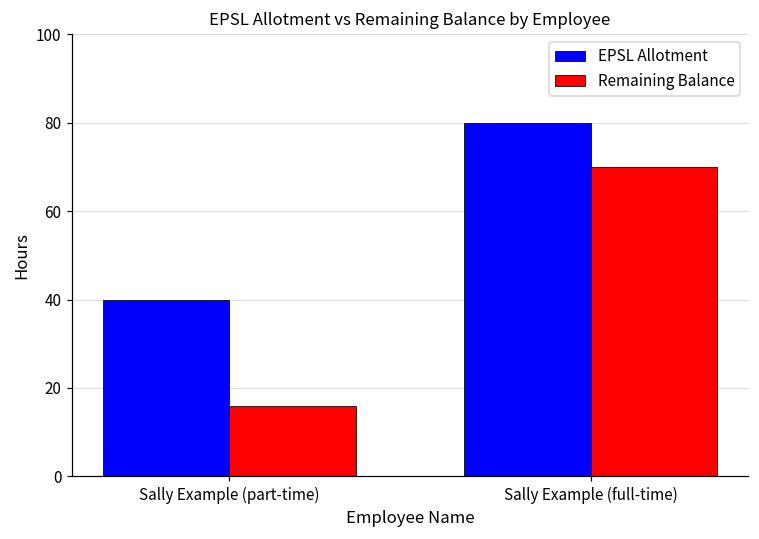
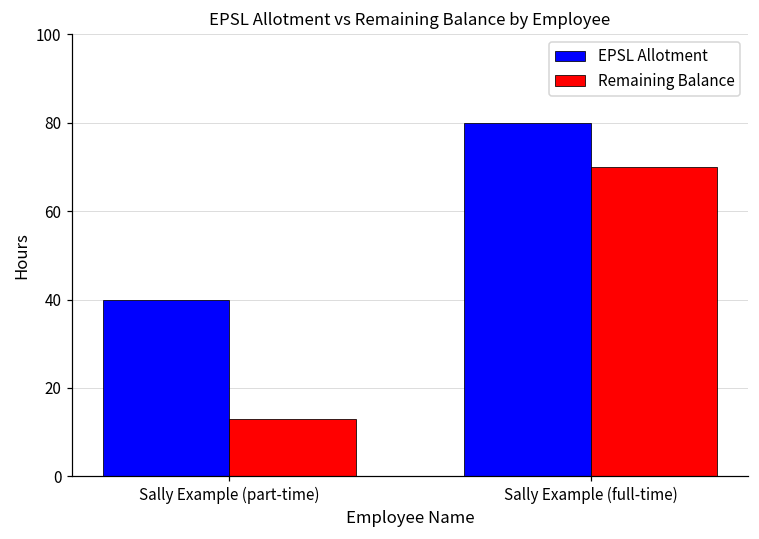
  {
    "EPSL Allotment": {
      "Sally Example (part-time)": 40,
      "Sally Example (full-time)": 80
    },
    "Remaining Balance": {
-     "Sally Example (part-time)": 16,
+     "Sally Example (part-time)": 13,
      "Sally Example (full-time)": 70
    }
  }
